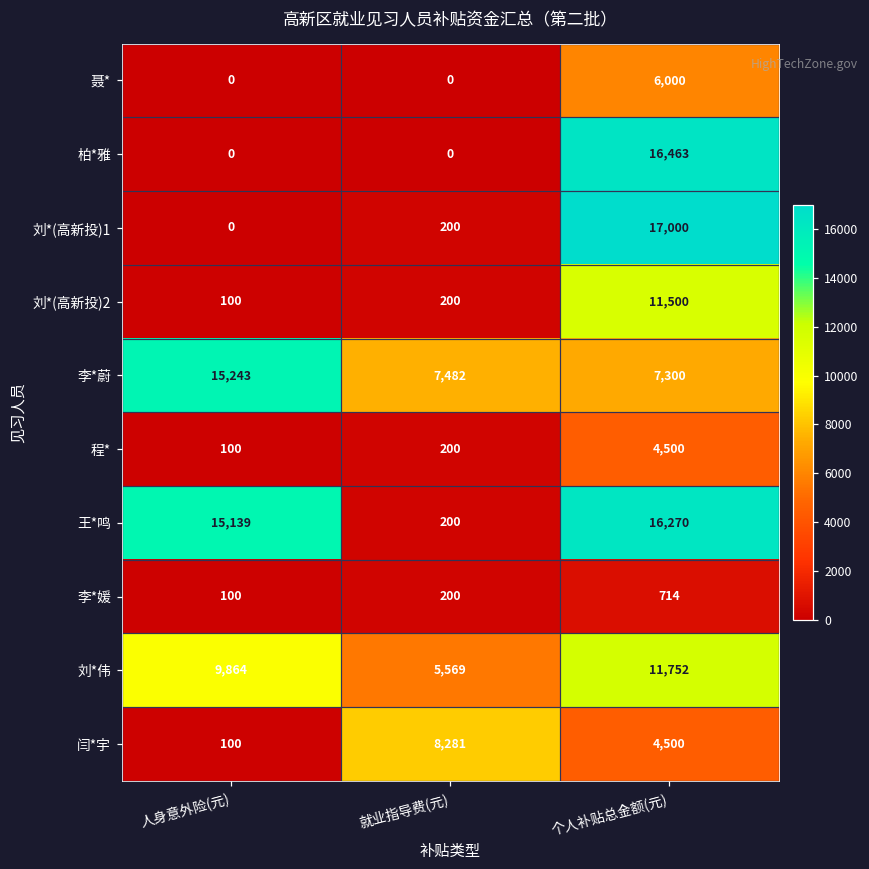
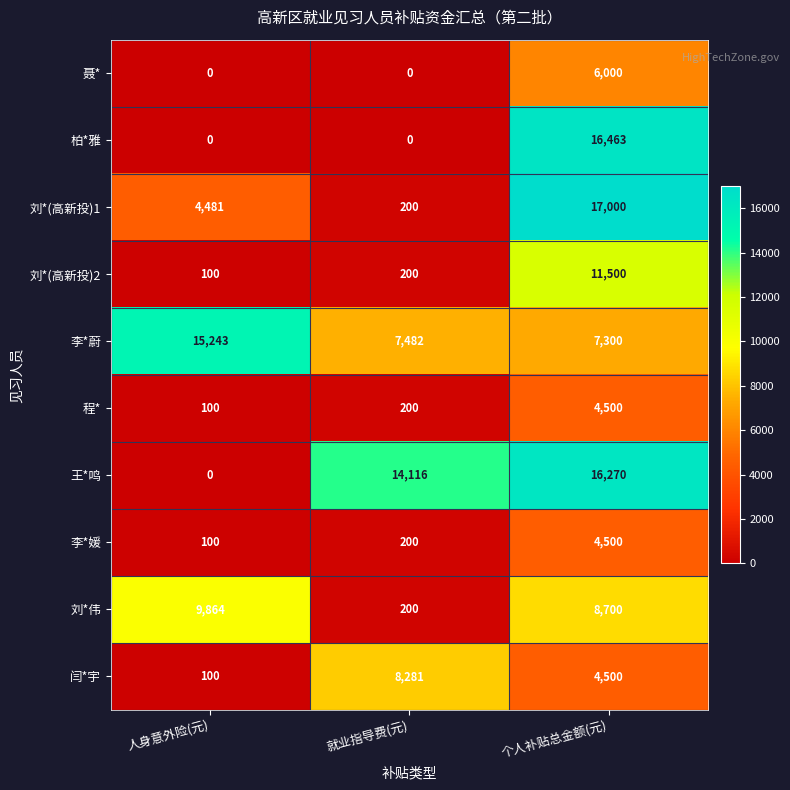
  {
    "聂*": {
      "人身意外险(元)": "0",
      "就业指导费(元)": "0",
      "个人补贴总金额(元)": "6,000"
    },
    "柏*雅": {
      "人身意外险(元)": "0",
      "就业指导费(元)": "0",
      "个人补贴总金额(元)": "16,463"
    },
    "刘*(高新投)1": {
-     "人身意外险(元)": "0",
+     "人身意外险(元)": "4,481",
      "就业指导费(元)": "200",
      "个人补贴总金额(元)": "17,000"
    },
    "刘*(高新投)2": {
      "人身意外险(元)": "100",
      "就业指导费(元)": "200",
      "个人补贴总金额(元)": "11,500"
    },
    "李*蔚": {
      "人身意外险(元)": "15,243",
      "就业指导费(元)": "7,482",
      "个人补贴总金额(元)": "7,300"
    },
    "程*": {
      "人身意外险(元)": "100",
      "就业指导费(元)": "200",
      "个人补贴总金额(元)": "4,500"
    },
    "王*鸣": {
-     "人身意外险(元)": "15,139",
-     "就业指导费(元)": "200",
+     "人身意外险(元)": "0",
+     "就业指导费(元)": "14,116",
      "个人补贴总金额(元)": "16,270"
    },
    "李*媛": {
      "人身意外险(元)": "100",
      "就业指导费(元)": "200",
-     "个人补贴总金额(元)": "714"
+     "个人补贴总金额(元)": "4,500"
    },
    "刘*伟": {
      "人身意外险(元)": "9,864",
-     "就业指导费(元)": "5,569",
-     "个人补贴总金额(元)": "11,752"
+     "就业指导费(元)": "200",
+     "个人补贴总金额(元)": "8,700"
    },
    "闫*宇": {
      "人身意外险(元)": "100",
      "就业指导费(元)": "8,281",
      "个人补贴总金额(元)": "4,500"
    }
  }
